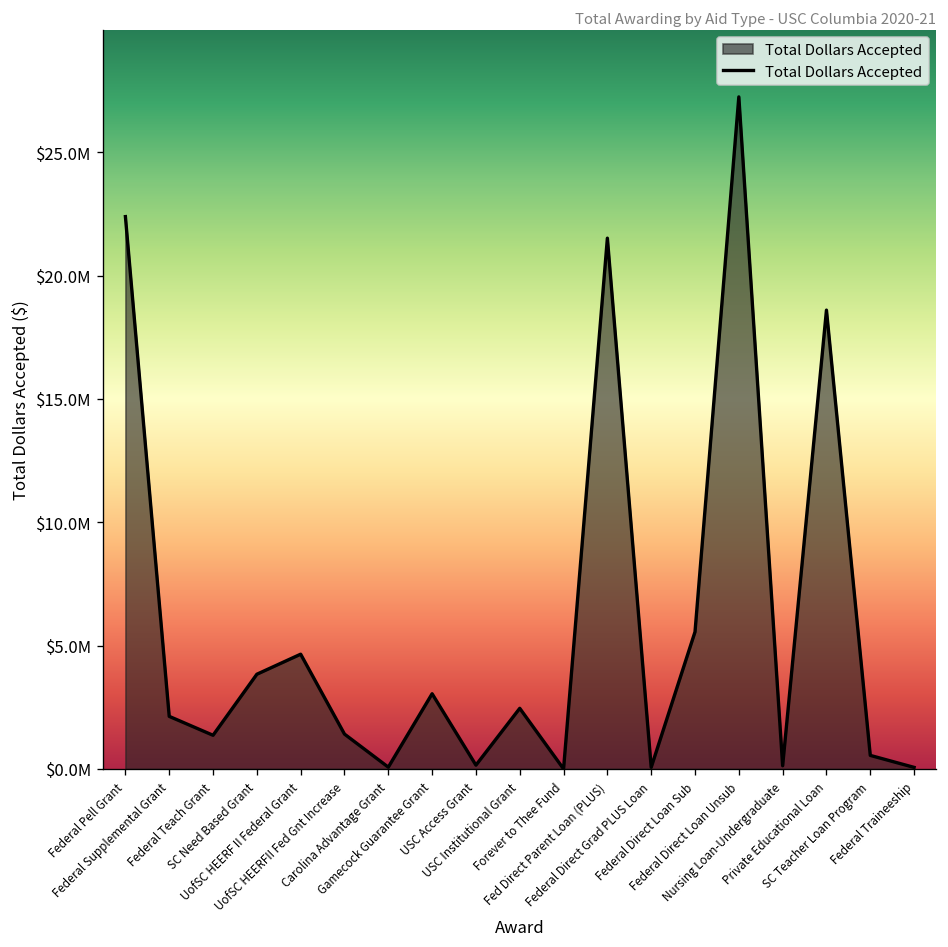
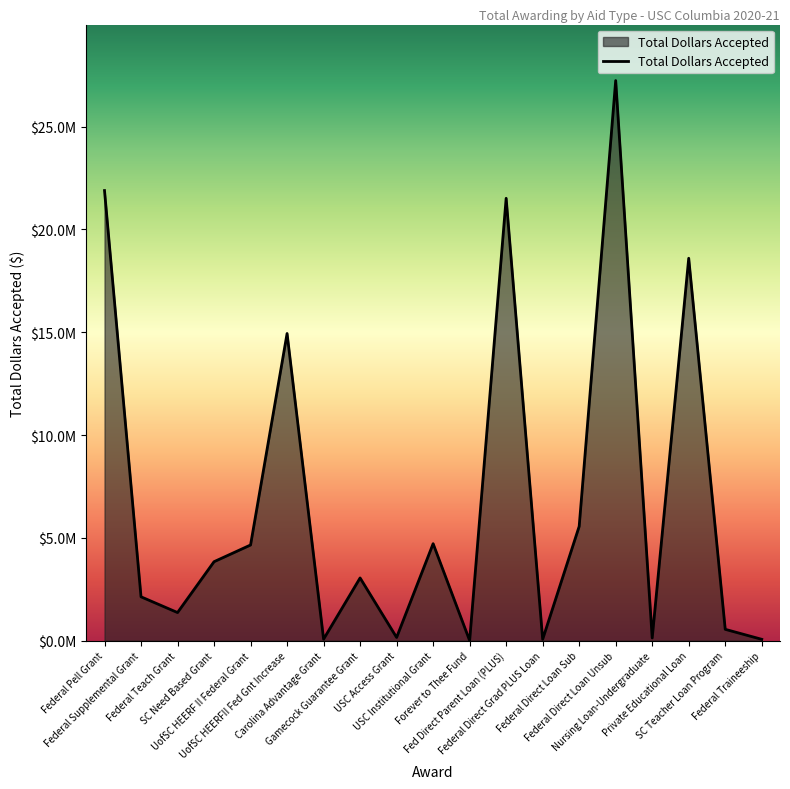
  {
-   "Federal Pell Grant": "$22400000",
+   "Federal Pell Grant": "$21900000",
    "Federal Supplemental Grant": "$2100000",
    "Federal Teach Grant": "$1400000",
    "SC Need Based Grant": "$3800000",
    "UofSC HEERF II Federal Grant": "$4700000",
-   "UofSC HEERFII Fed Gnt Increase": "$1400000",
+   "UofSC HEERFII Fed Gnt Increase": "$14900000",
    "Carolina Advantage Grant": "$100000",
    "Gamecock Guarantee Grant": "$3000000",
    "USC Access Grant": "$200000",
-   "USC Institutional Grant": "$2500000",
+   "USC Institutional Grant": "$4700000",
    "Forever to Thee Fund": "$0",
    "Fed Direct Parent Loan (PLUS)": "$21500000",
    "Federal Direct Grad PLUS Loan": "$100000",
    "Federal Direct Loan Sub": "$5600000",
    "Federal Direct Loan Unsub": "$27200000",
    "Nursing Loan-Undergraduate": "$100000",
    "Private Educational Loan": "$18600000",
    "SC Teacher Loan Program": "$600000",
    "Federal Traineeship": "$100000"
  }
